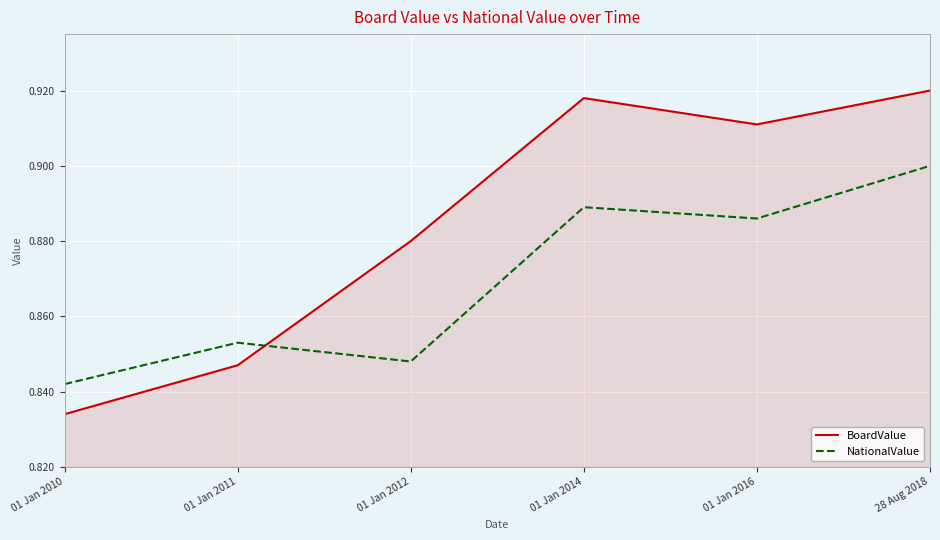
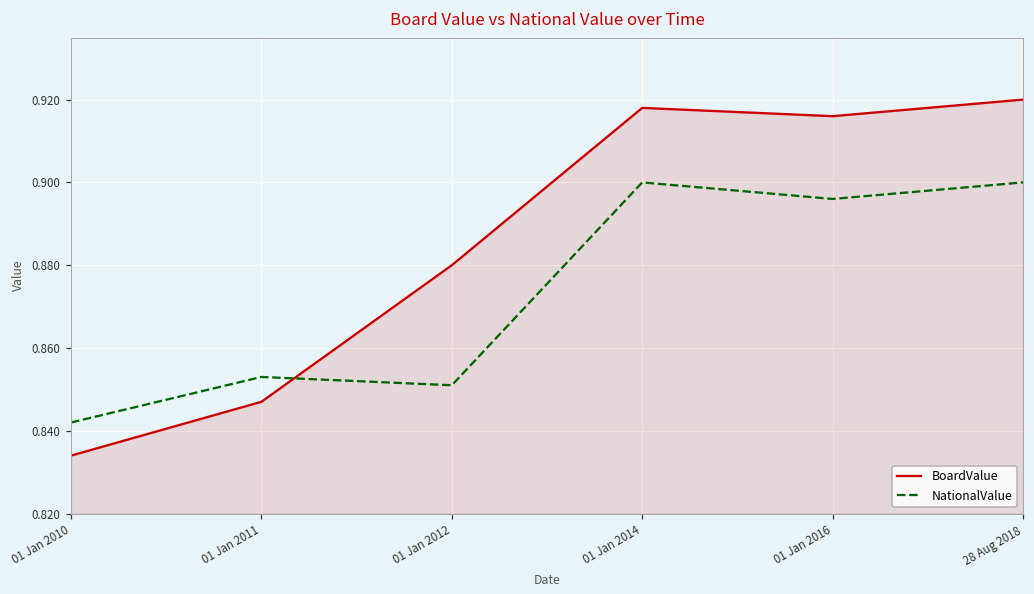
  {
    "BoardValue": {
      "01 Jan 2010": 0.834,
      "01 Jan 2011": 0.847,
      "01 Jan 2012": 0.880,
      "01 Jan 2014": 0.918,
-     "01 Jan 2016": 0.911,
+     "01 Jan 2016": 0.916,
      "28 Aug 2018": 0.920
    },
    "NationalValue": {
      "01 Jan 2010": 0.842,
      "01 Jan 2011": 0.853,
-     "01 Jan 2012": 0.848,
-     "01 Jan 2014": 0.889,
-     "01 Jan 2016": 0.886,
+     "01 Jan 2012": 0.851,
+     "01 Jan 2014": 0.900,
+     "01 Jan 2016": 0.896,
      "28 Aug 2018": 0.900
    }
  }
